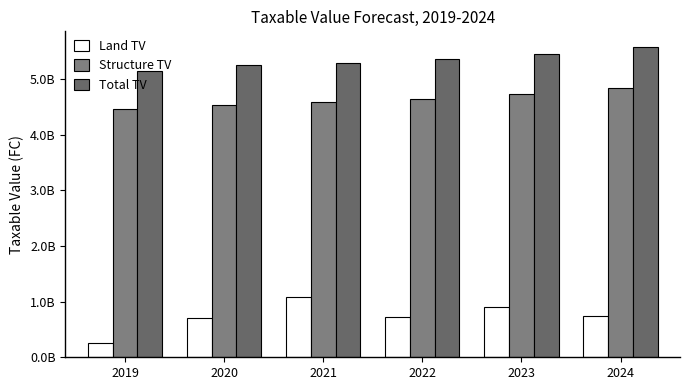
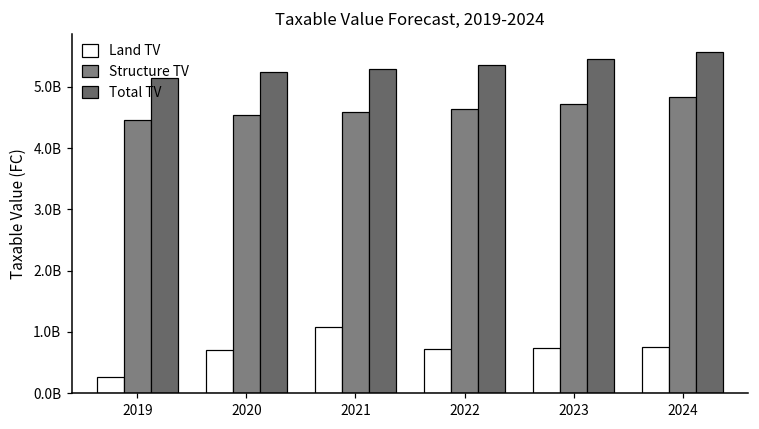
  {
    "Land TV": {
      "2019": 300000000,
      "2020": 700000000,
      "2021": 1100000000,
      "2022": 700000000,
-     "2023": 900000000,
+     "2023": 700000000,
      "2024": 700000000
    }
  }
